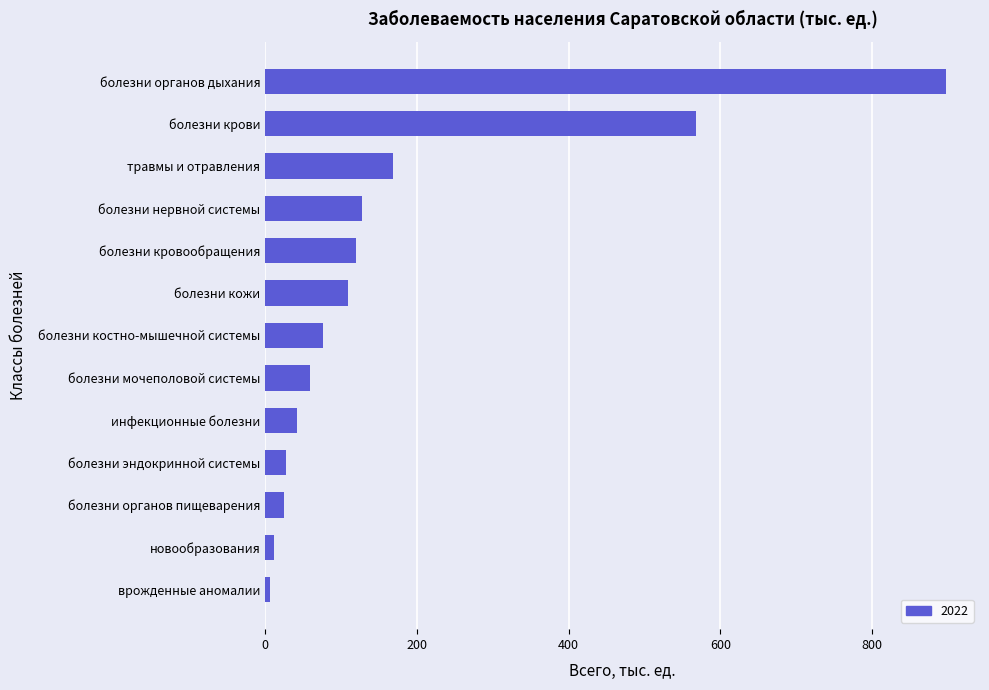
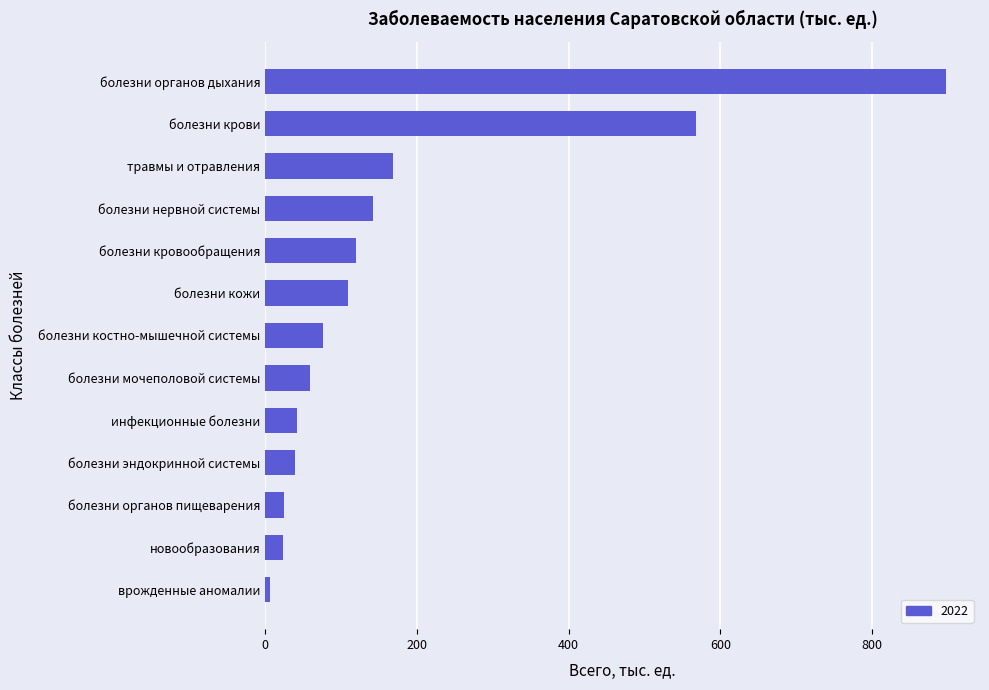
  {
    "болезни органов дыхания": 900,
    "болезни крови": 570,
    "травмы и отравления": 170,
-   "болезни нервной системы": 130,
+   "болезни нервной системы": 140,
    "болезни кровообращения": 120,
    "болезни кожи": 110,
    "болезни костно-мышечной системы": 80,
    "болезни мочеполовой системы": 60,
    "инфекционные болезни": 40,
-   "болезни эндокринной системы": 30,
+   "болезни эндокринной системы": 40,
    "болезни органов пищеварения": 20,
-   "новообразования": 10,
+   "новообразования": 20,
    "врожденные аномалии": 10
  }
